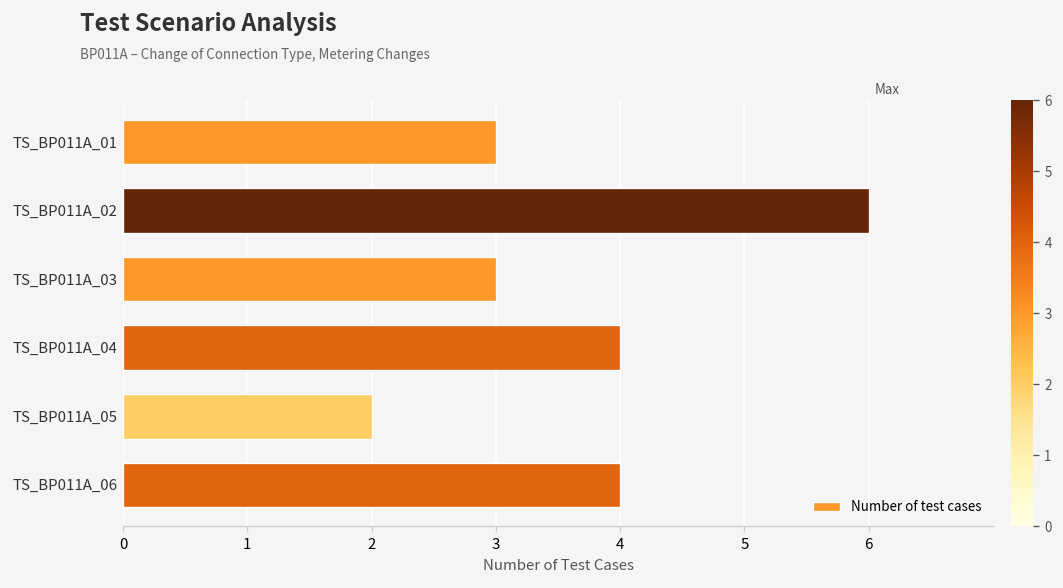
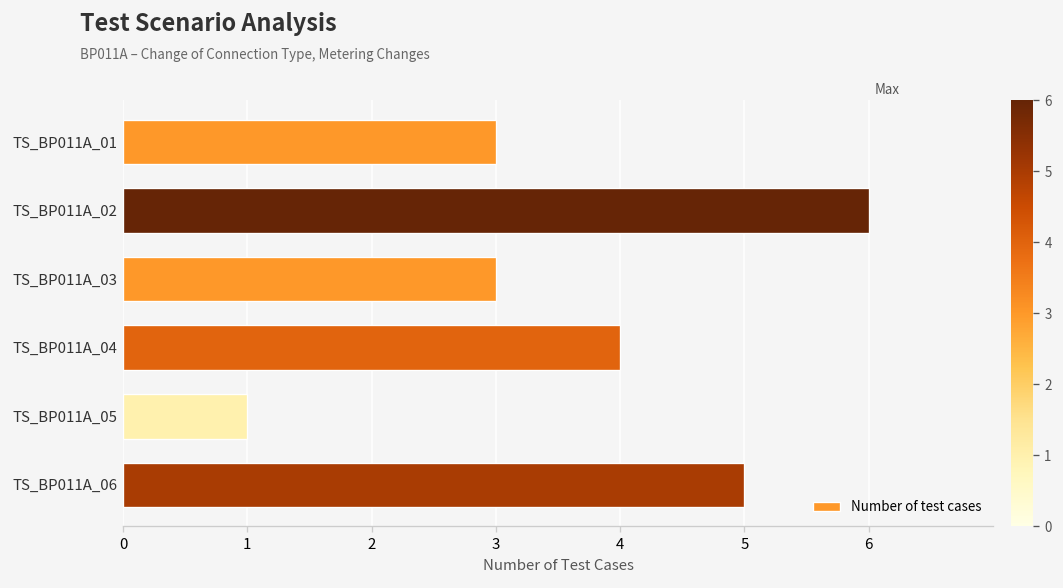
  {
    "TS_BP011A_01": 3,
    "TS_BP011A_02": 6,
    "TS_BP011A_03": 3,
    "TS_BP011A_04": 4,
-   "TS_BP011A_05": 2,
-   "TS_BP011A_06": 4
+   "TS_BP011A_05": 1,
+   "TS_BP011A_06": 5
  }
